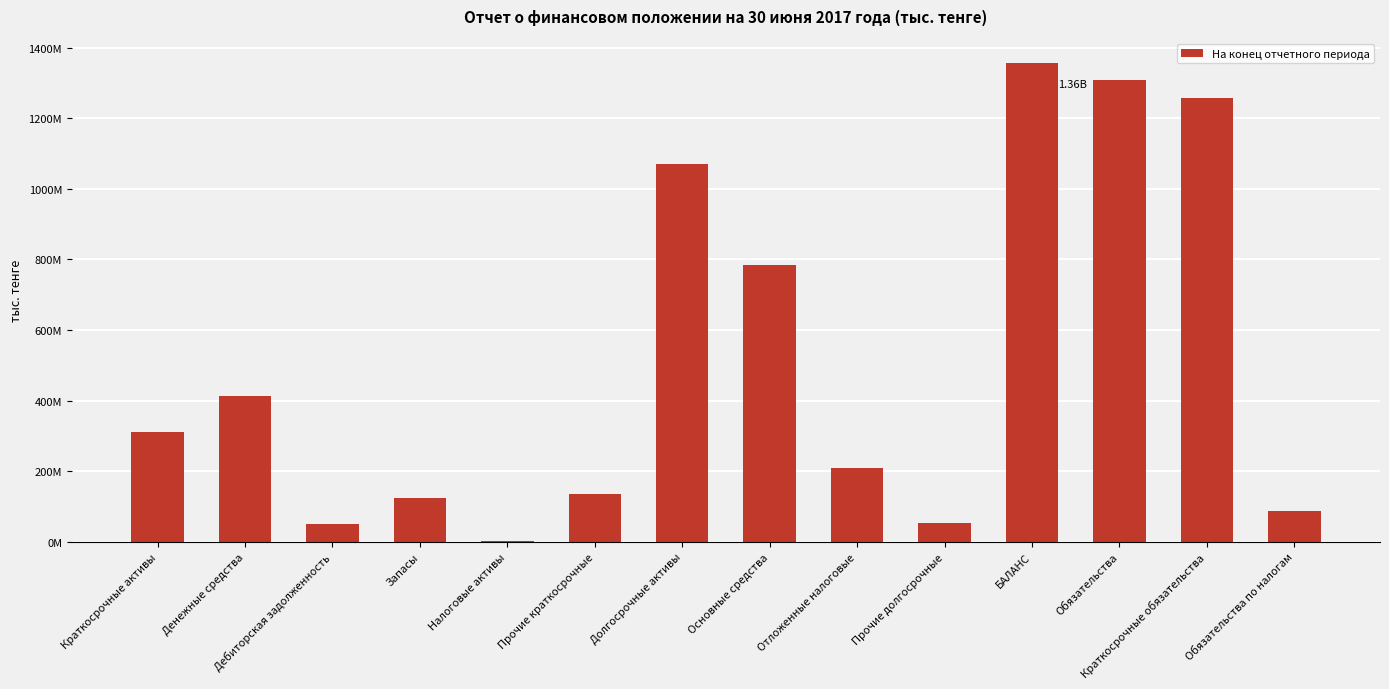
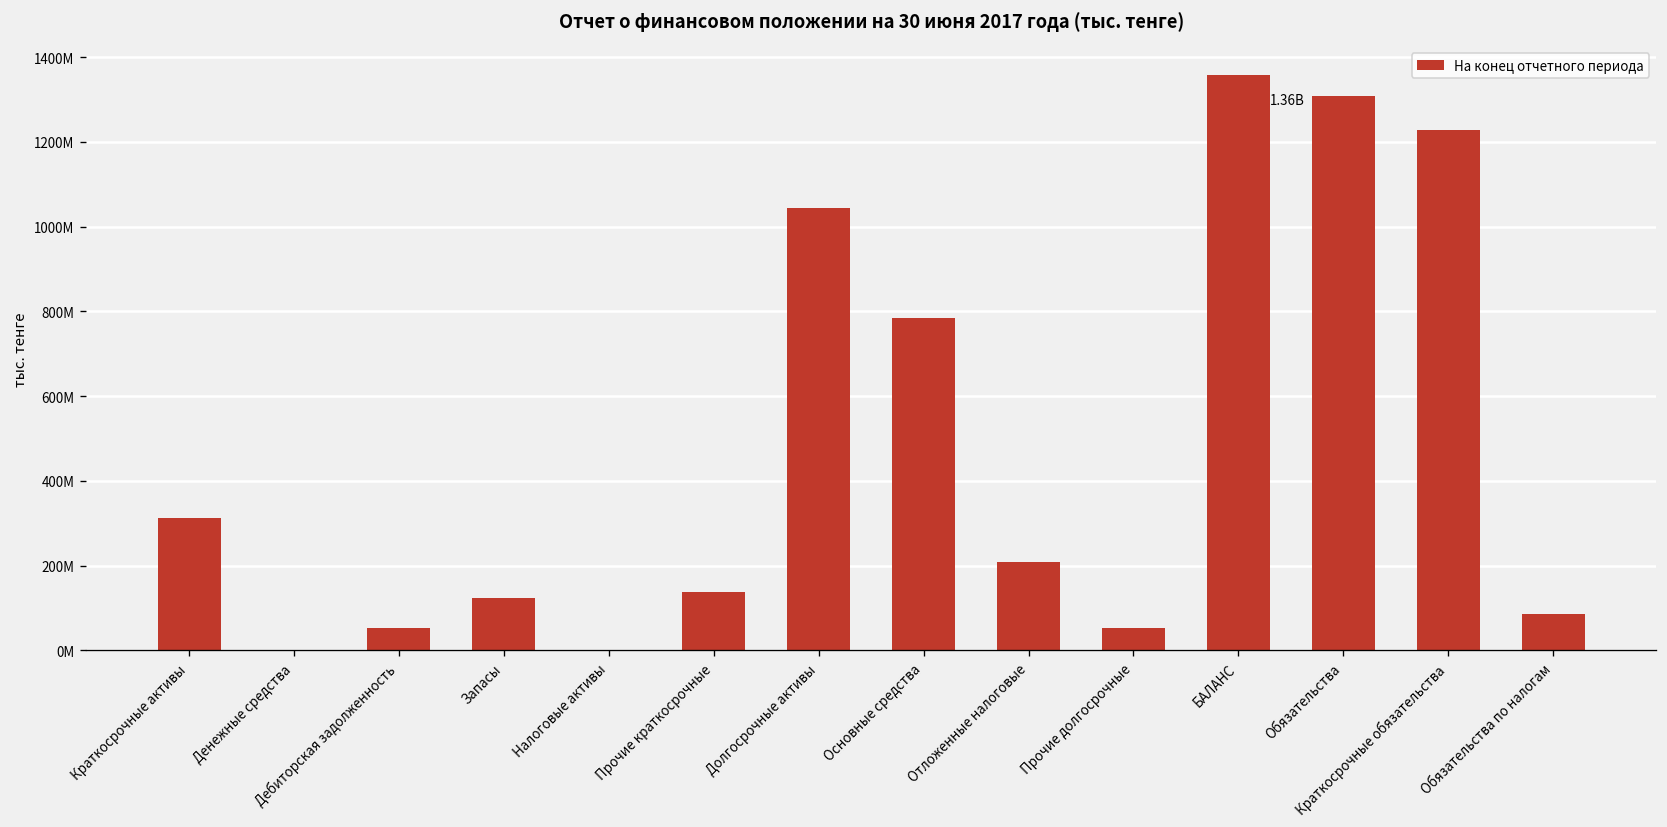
  {
    "Краткосрочные активы": 310000000,
-   "Денежные средства": 410000000,
+   "Денежные средства": 0,
    "Дебиторская задолженность": 50000000,
    "Запасы": 120000000,
    "Прочие краткосрочные": 140000000,
-   "Долгосрочные активы": 1070000000,
+   "Долгосрочные активы": 1040000000,
    "Основные средства": 780000000,
    "Отложенные налоговые": 210000000,
    "Прочие долгосрочные": 50000000,
    "БАЛАНС": 1360000000,
    "Обязательства": 1310000000,
-   "Краткосрочные обязательства": 1260000000,
+   "Краткосрочные обязательства": 1230000000,
    "Обязательства по налогам": 90000000
  }
